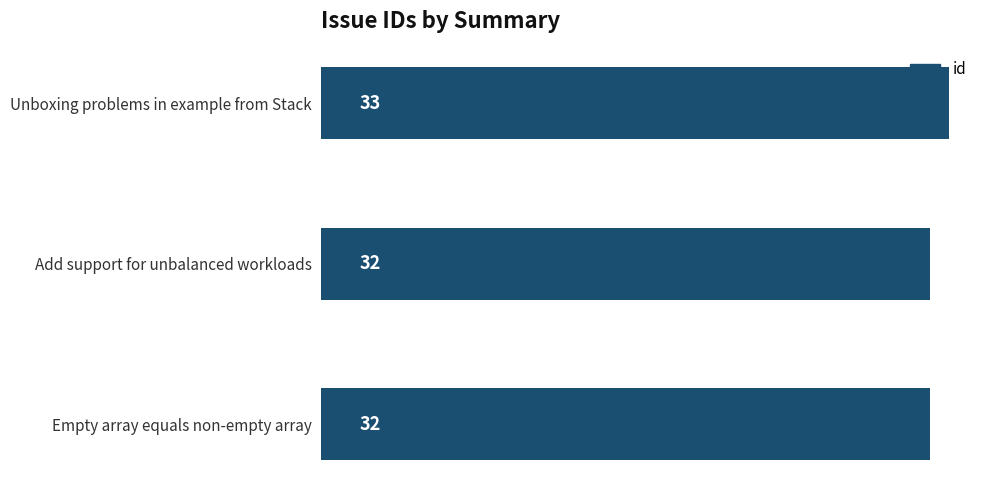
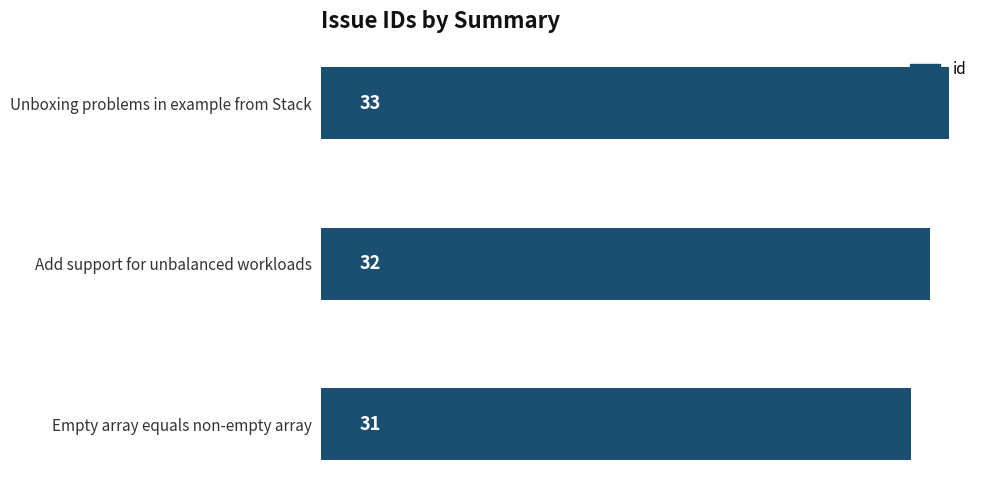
  {
    "Unboxing problems in example from Stack": 33,
    "Add support for unbalanced workloads": 32,
-   "Empty array equals non-empty array": 32
+   "Empty array equals non-empty array": 31
  }
